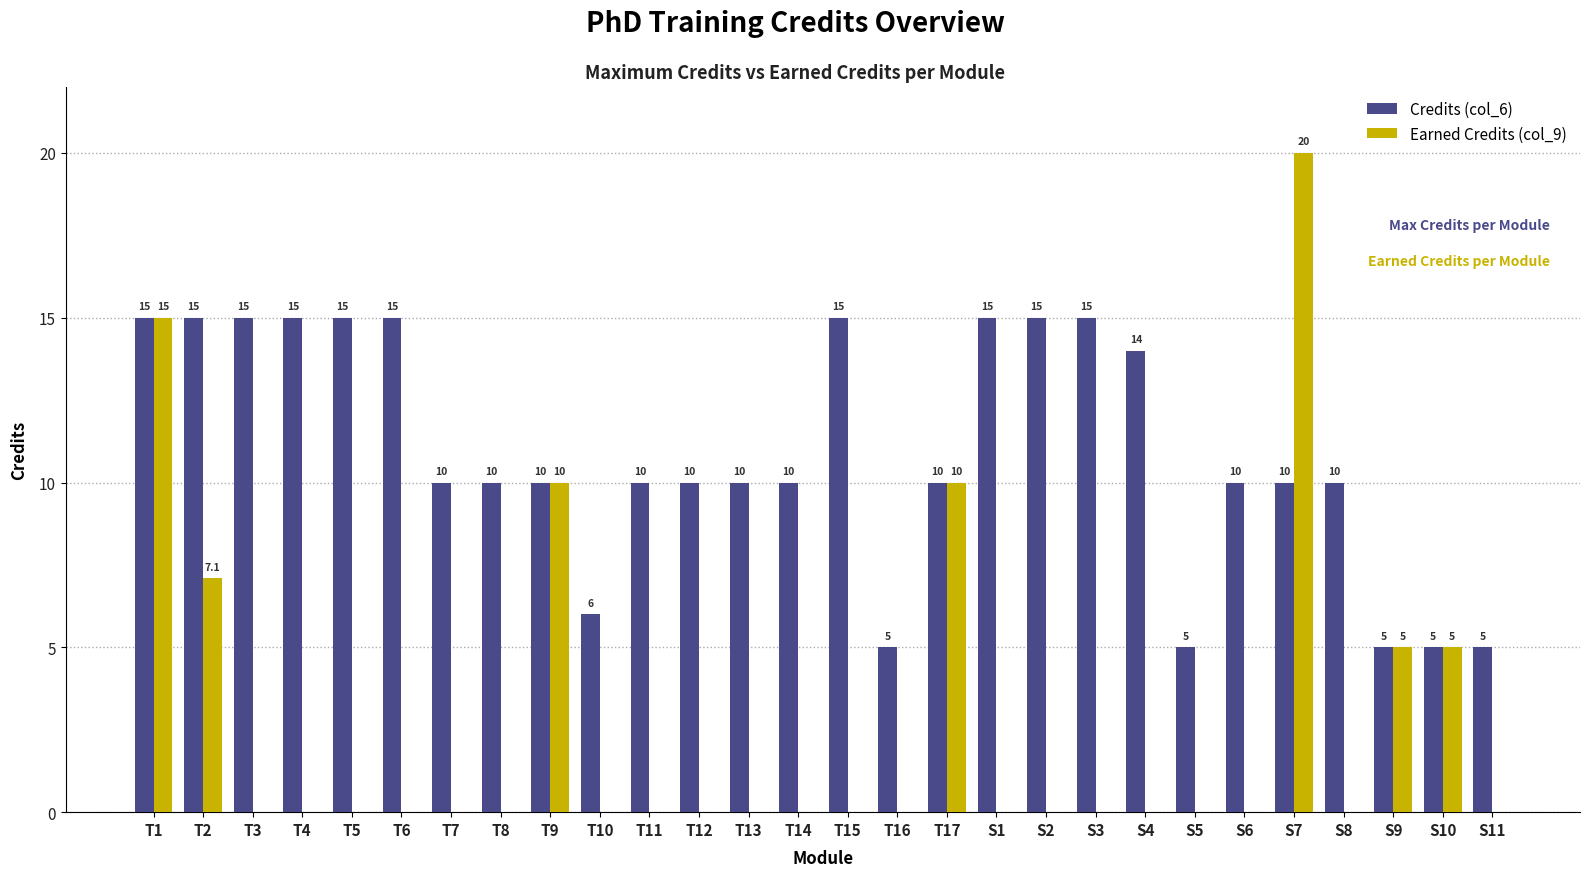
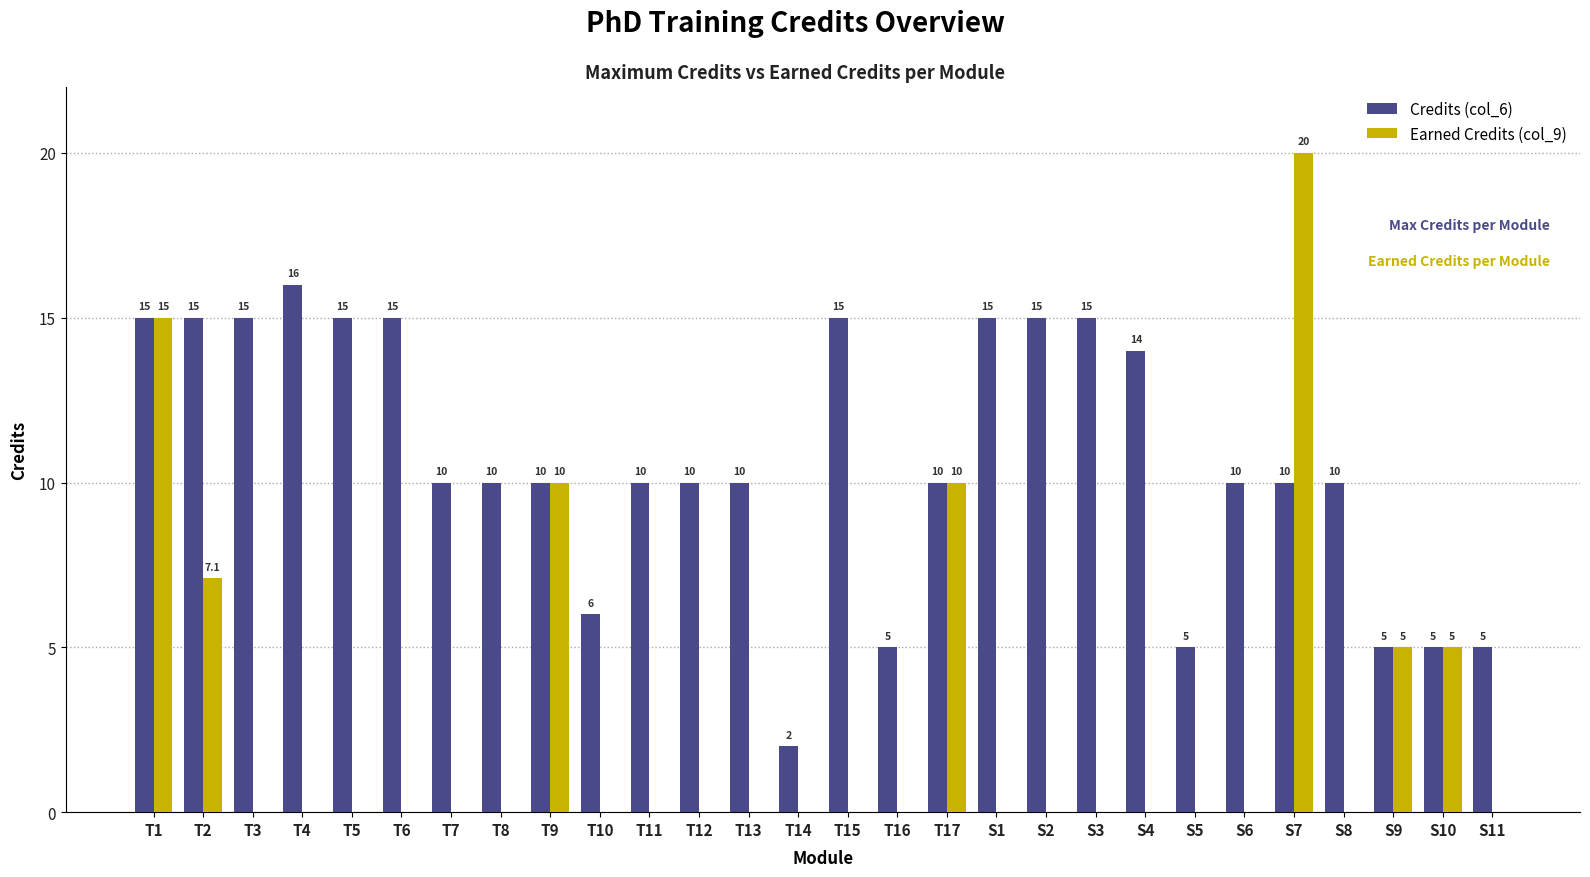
  {
    "Credits (col_6)": {
      "T1": 15,
      "T2": 15,
      "T3": 15,
-     "T4": 15,
+     "T4": 16,
      "T5": 15,
      "T6": 15,
      "T7": 10,
      "T8": 10,
      "T9": 10,
      "T10": 6,
      "T11": 10,
      "T12": 10,
      "T13": 10,
-     "T14": 10,
+     "T14": 2,
      "T15": 15,
      "T16": 5,
      "T17": 10,
      "S1": 15,
      "S2": 15,
      "S3": 15,
      "S4": 14,
      "S5": 5,
      "S6": 10,
      "S7": 10,
      "S8": 10,
      "S9": 5,
      "S10": 5,
      "S11": 5
    },
    "Earned Credits (col_9)": {
      "T1": 15,
      "T2": 7.1,
      "T9": 10,
      "T17": 10,
      "S7": 20,
      "S9": 5,
      "S10": 5
    }
  }
